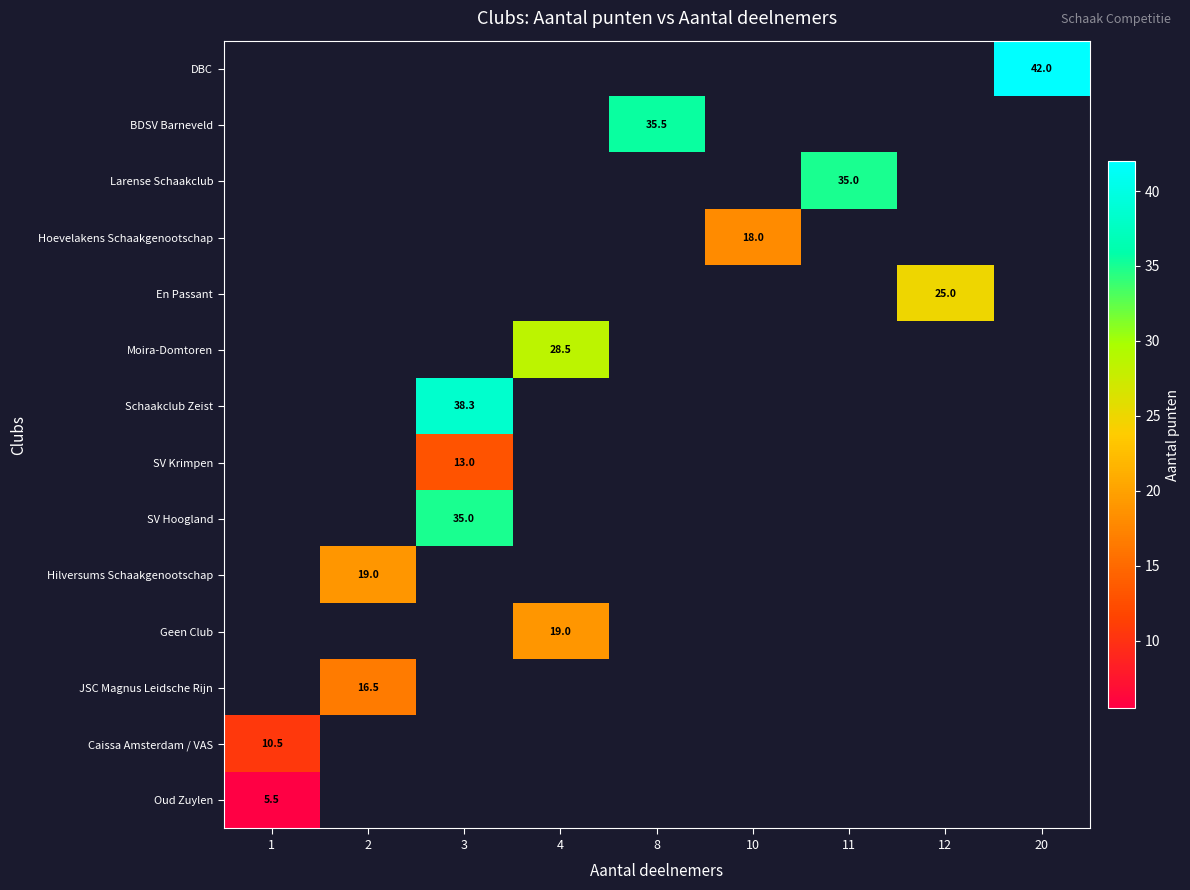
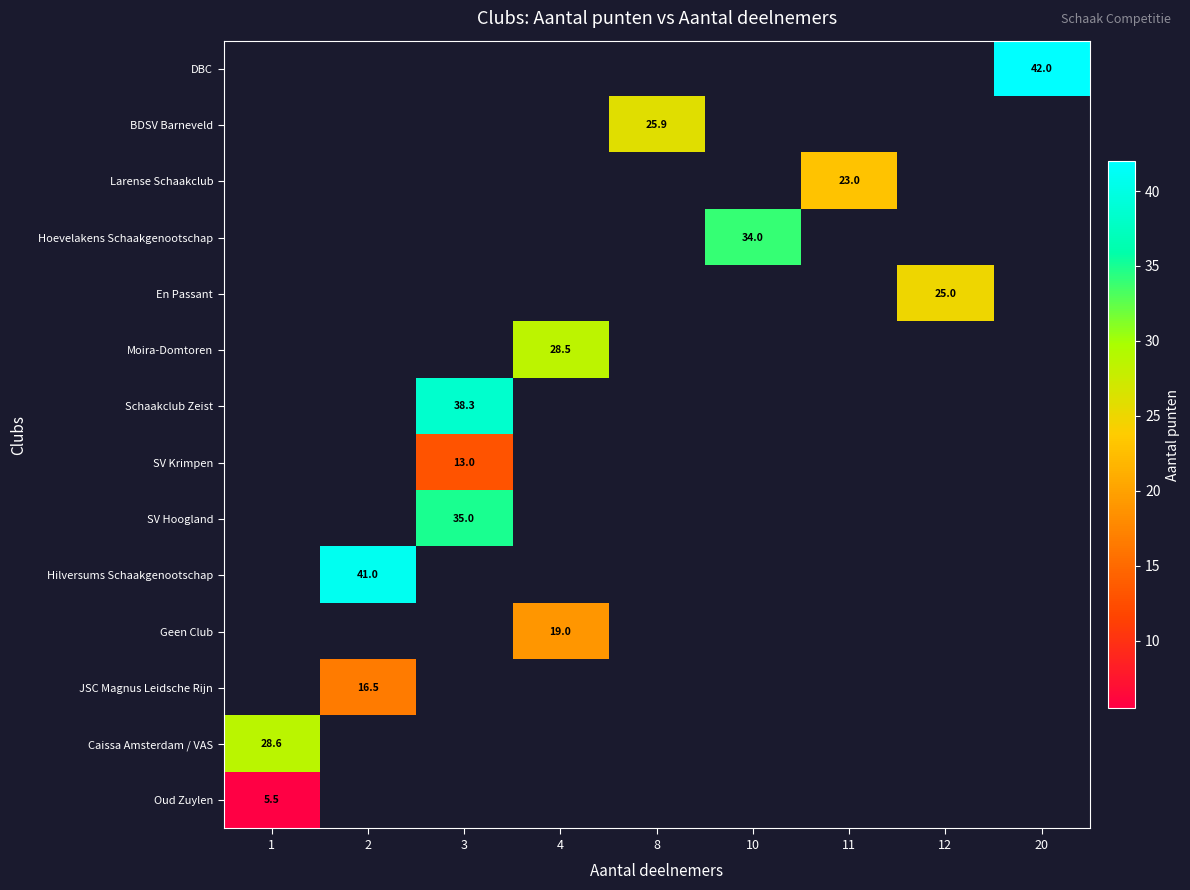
  {
    "DBC": {
      "20": 42.0
    },
    "BDSV Barneveld": {
-     "8": 35.5
+     "8": 25.9
    },
    "Larense Schaakclub": {
-     "11": 35.0
+     "11": 23.0
    },
    "Hoevelakens Schaakgenootschap": {
-     "10": 18.0
+     "10": 34.0
    },
    "En Passant": {
      "12": 25.0
    },
    "Moira-Domtoren": {
      "4": 28.5
    },
    "Schaakclub Zeist": {
      "3": 38.3
    },
    "SV Krimpen": {
      "3": 13.0
    },
    "SV Hoogland": {
      "3": 35.0
    },
    "Hilversums Schaakgenootschap": {
-     "2": 19.0
+     "2": 41.0
    },
    "Geen Club": {
      "4": 19.0
    },
    "JSC Magnus Leidsche Rijn": {
      "2": 16.5
    },
    "Caissa Amsterdam / VAS": {
-     "1": 10.5
+     "1": 28.6
    },
    "Oud Zuylen": {
      "1": 5.5
    }
  }
